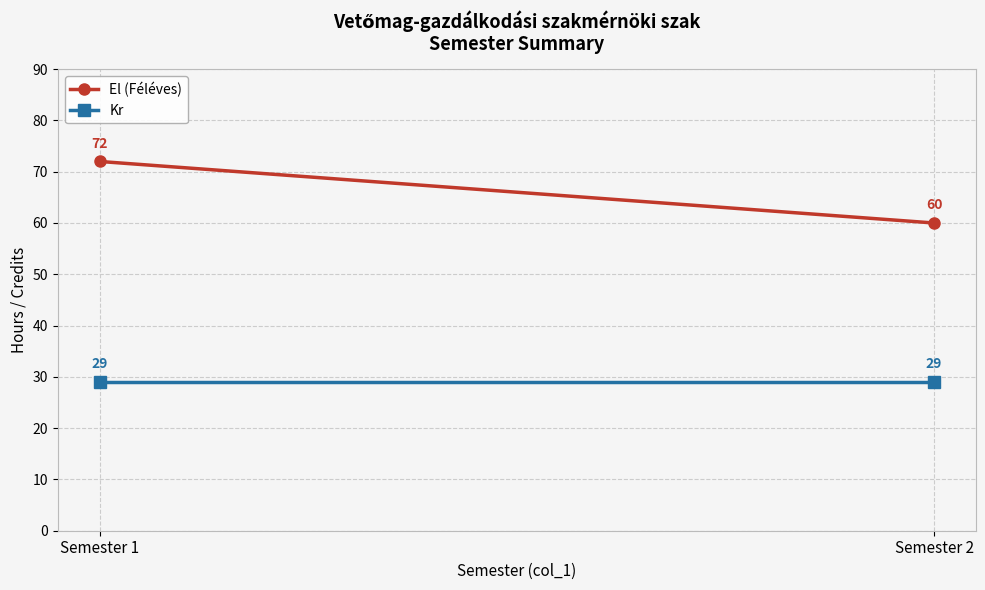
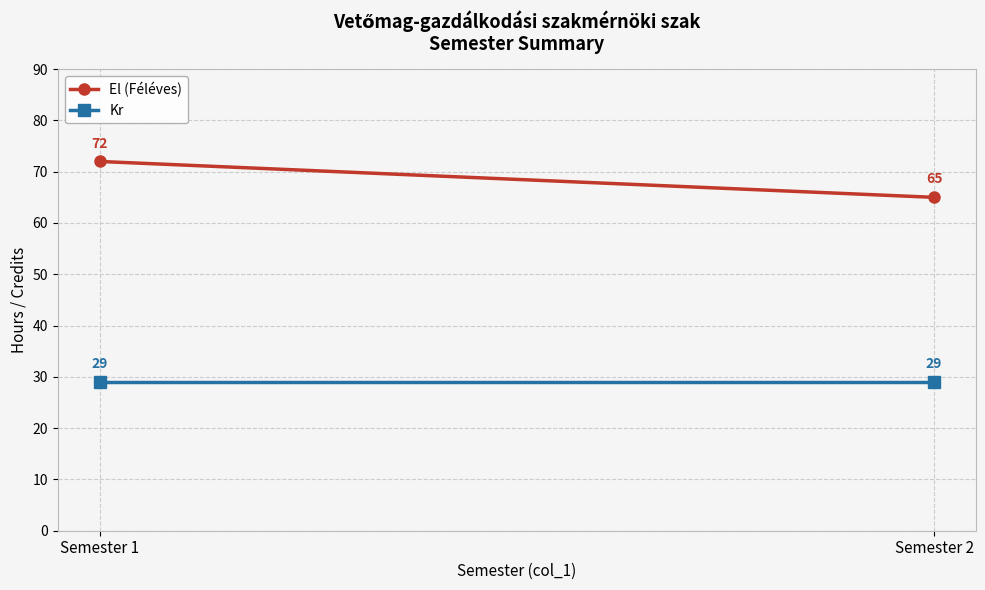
  {
    "El (Féléves)": {
      "Semester 1": 72,
-     "Semester 2": 60
+     "Semester 2": 65
    },
    "Kr": {
      "Semester 1": 29,
      "Semester 2": 29
    }
  }
